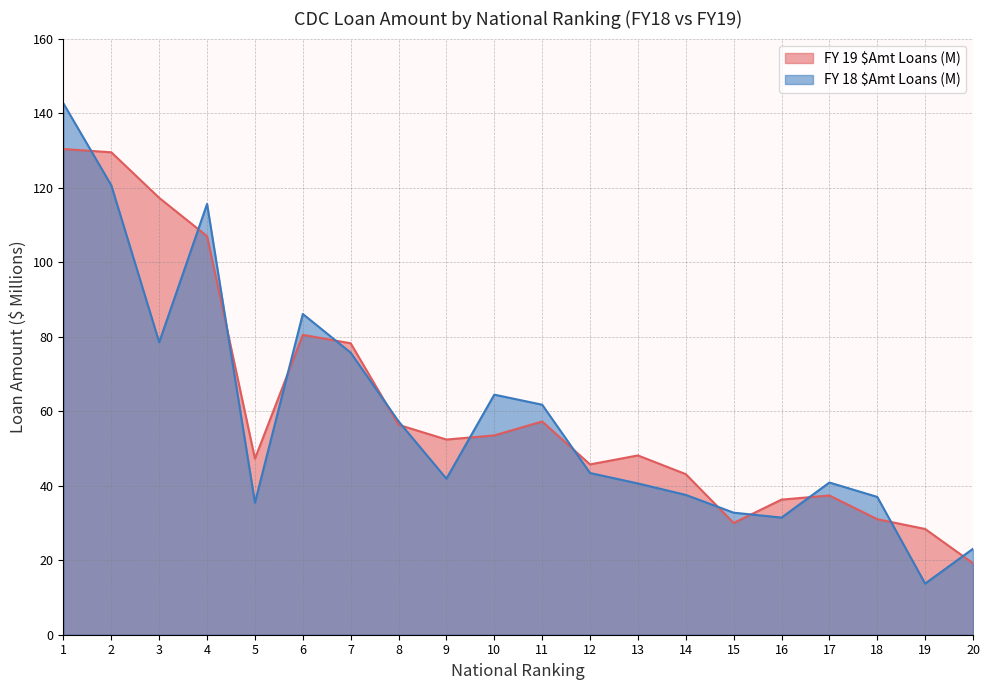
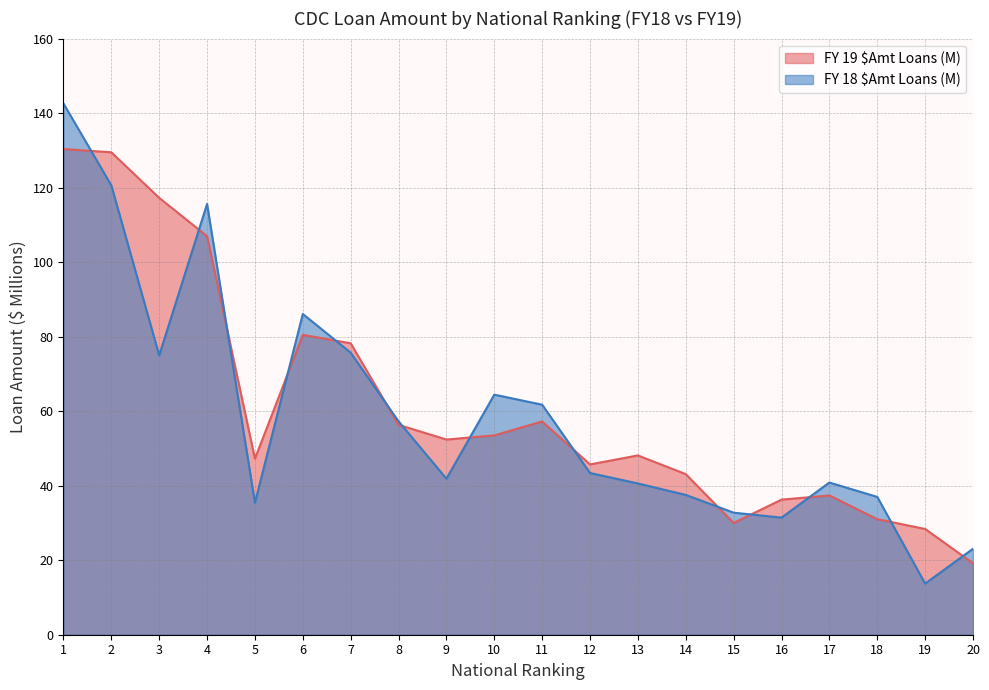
  {
    "FY 19 $Amt Loans (M)": {
      "1": 130,
      "2": 129,
      "3": 117,
      "4": 107,
      "5": 47,
      "6": 80,
      "7": 78,
      "8": 56,
      "9": 52,
      "10": 53,
      "11": 57,
      "12": 46,
      "13": 48,
      "14": 43,
      "15": 30,
      "16": 36,
      "17": 37,
      "18": 31,
      "19": 28,
      "20": 19
    },
    "FY 18 $Amt Loans (M)": {
      "1": 143,
      "2": 121,
-     "3": 78,
+     "3": 75,
      "4": 116,
      "5": 35,
      "6": 86,
      "7": 76,
      "8": 57,
      "9": 42,
      "10": 64,
      "11": 62,
      "12": 43,
      "13": 41,
      "14": 38,
      "15": 33,
      "16": 31,
      "17": 41,
      "18": 37,
      "19": 14,
      "20": 23
    }
  }
